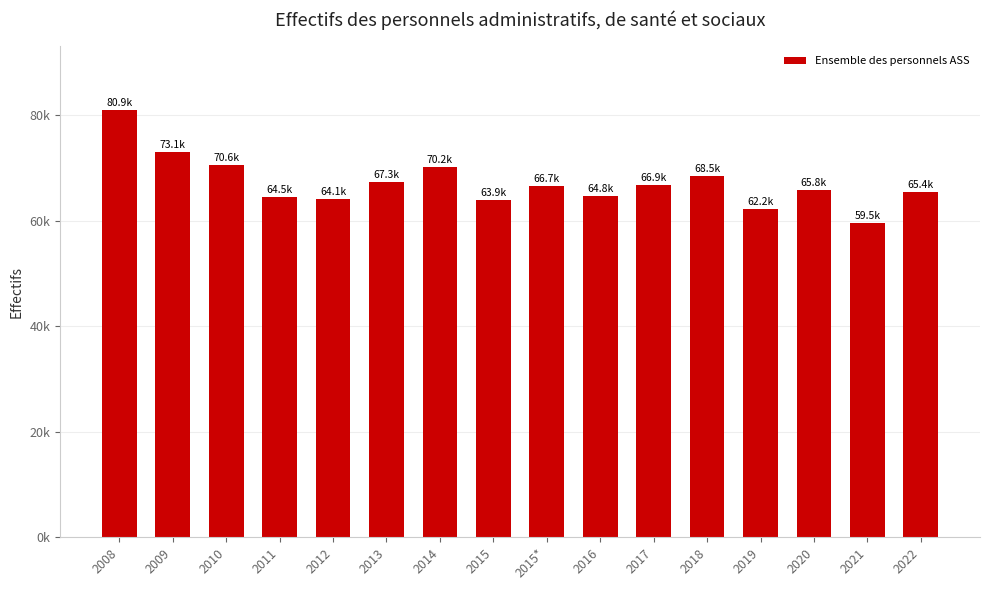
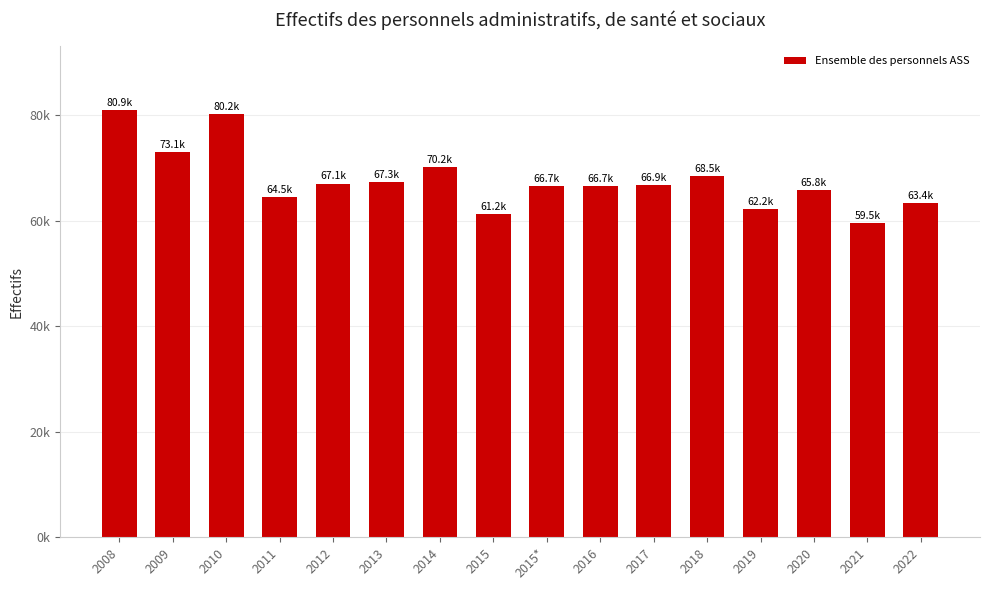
  {
    "2008": "80.9k",
    "2009": "73.1k",
-   "2010": "70.6k",
+   "2010": "80.2k",
    "2011": "64.5k",
-   "2012": "64.1k",
+   "2012": "67.1k",
    "2013": "67.3k",
    "2014": "70.2k",
-   "2015": "63.9k",
+   "2015": "61.2k",
    "2015*": "66.7k",
-   "2016": "64.8k",
+   "2016": "66.7k",
    "2017": "66.9k",
    "2018": "68.5k",
    "2019": "62.2k",
    "2020": "65.8k",
    "2021": "59.5k",
-   "2022": "65.4k"
+   "2022": "63.4k"
  }
